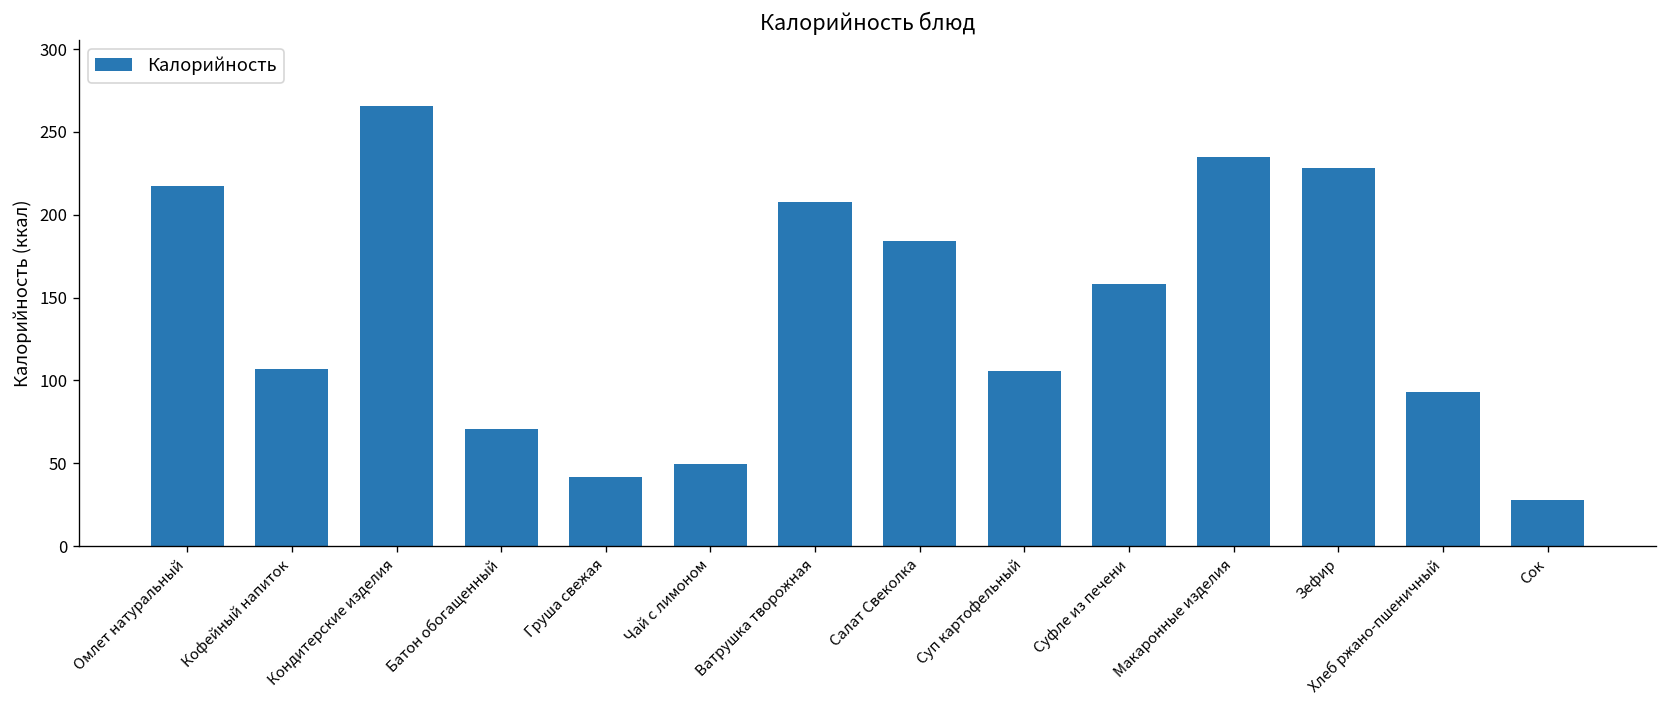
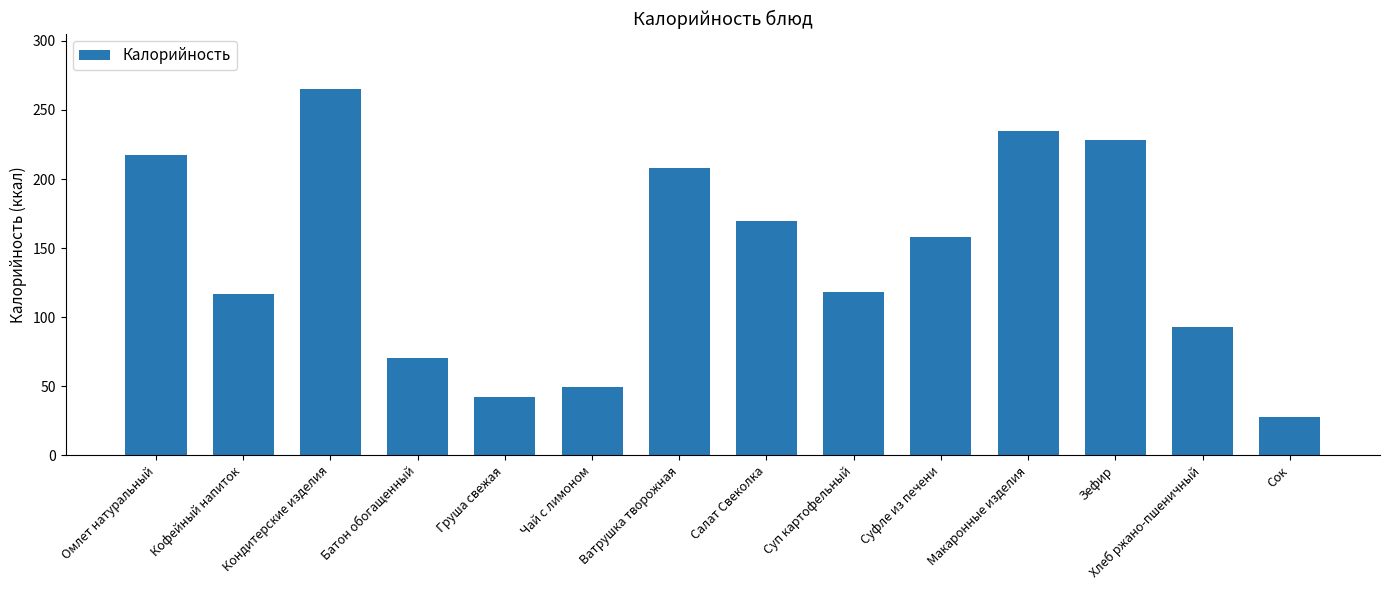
  {
    "Омлет натуральный": 218,
-   "Кофейный напиток": 107,
+   "Кофейный напиток": 117,
    "Кондитерские изделия": 266,
    "Батон обогащенный": 71,
    "Груша свежая": 42,
    "Чай с лимоном": 49,
    "Ватрушка творожная": 208,
-   "Салат Свеколка": 184,
-   "Суп картофельный": 106,
+   "Салат Свеколка": 170,
+   "Суп картофельный": 118,
    "Суфле из печени": 158,
    "Макаронные изделия": 235,
    "Зефир": 228,
    "Хлеб ржано-пшеничный": 93,
    "Сок": 28
  }
